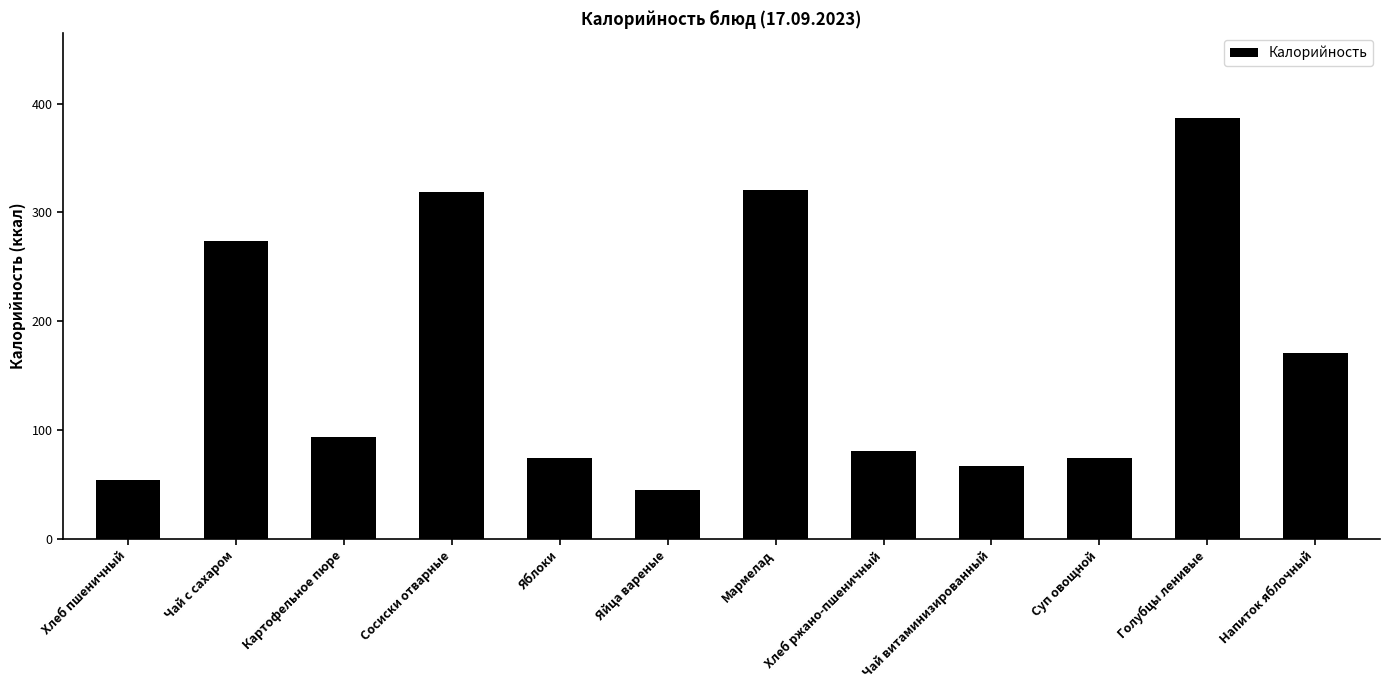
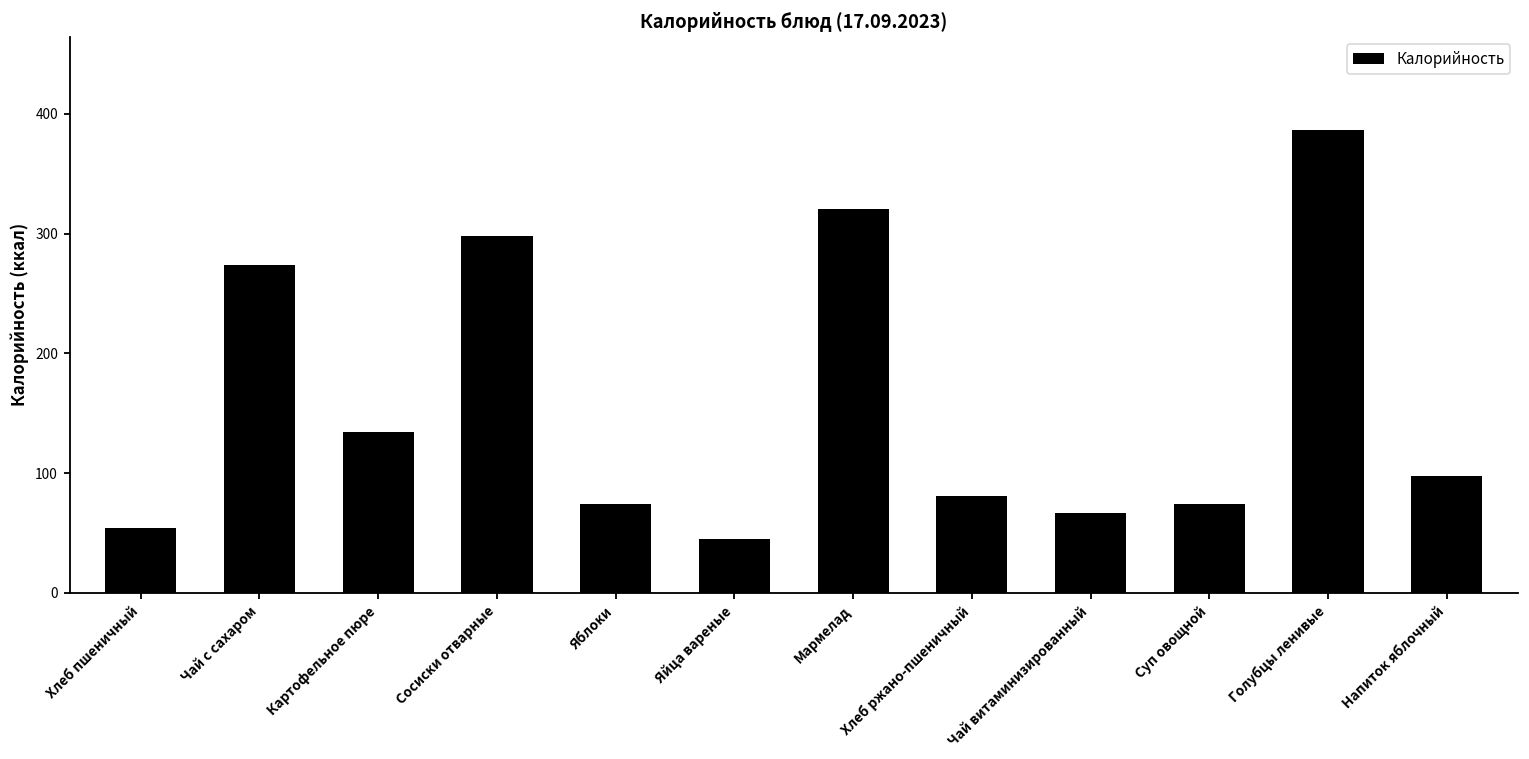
  {
    "Хлеб пшеничный": 54,
    "Чай с сахаром": 274,
-   "Картофельное пюре": 94,
-   "Сосиски отварные": 319,
+   "Картофельное пюре": 134,
+   "Сосиски отварные": 298,
    "Яблоки": 74,
    "Яйца вареные": 45,
    "Мармелад": 321,
    "Хлеб ржано-пшеничный": 81,
    "Чай витаминизированный": 67,
    "Суп овощной": 74,
    "Голубцы ленивые": 387,
-   "Напиток яблочный": 171
+   "Напиток яблочный": 98
  }
